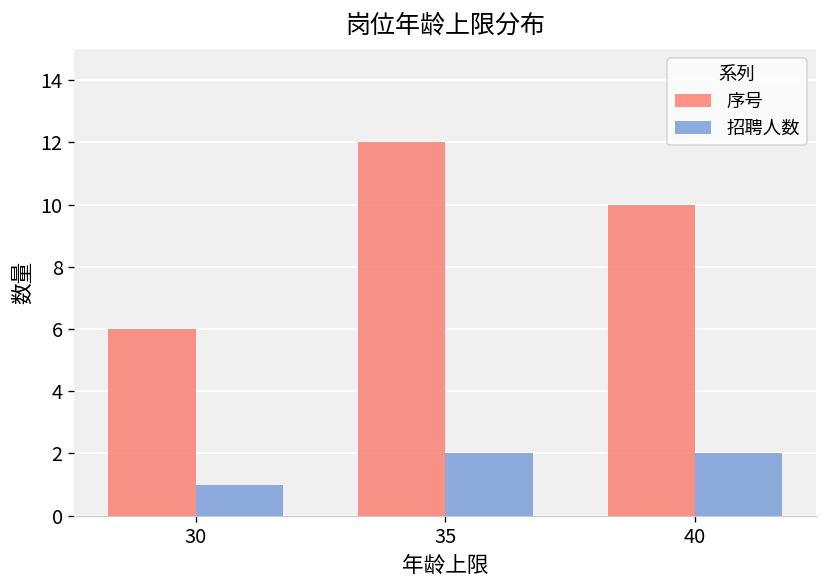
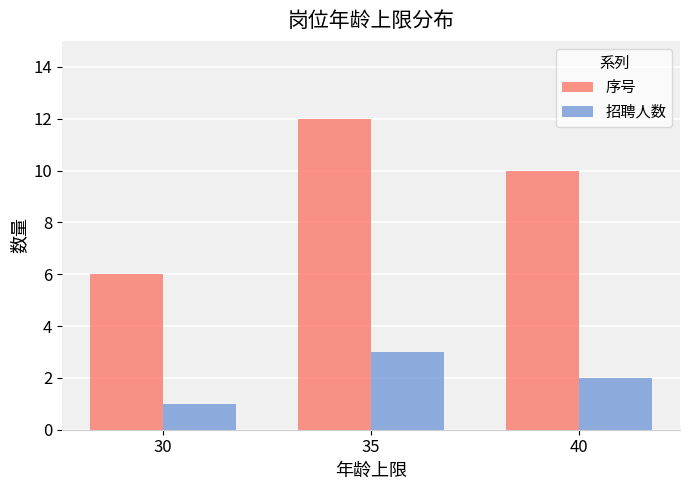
  {
    "序号": {
      "30": 6,
      "35": 12,
      "40": 10
    },
    "招聘人数": {
      "30": 1,
-     "35": 2,
+     "35": 3,
      "40": 2
    }
  }
